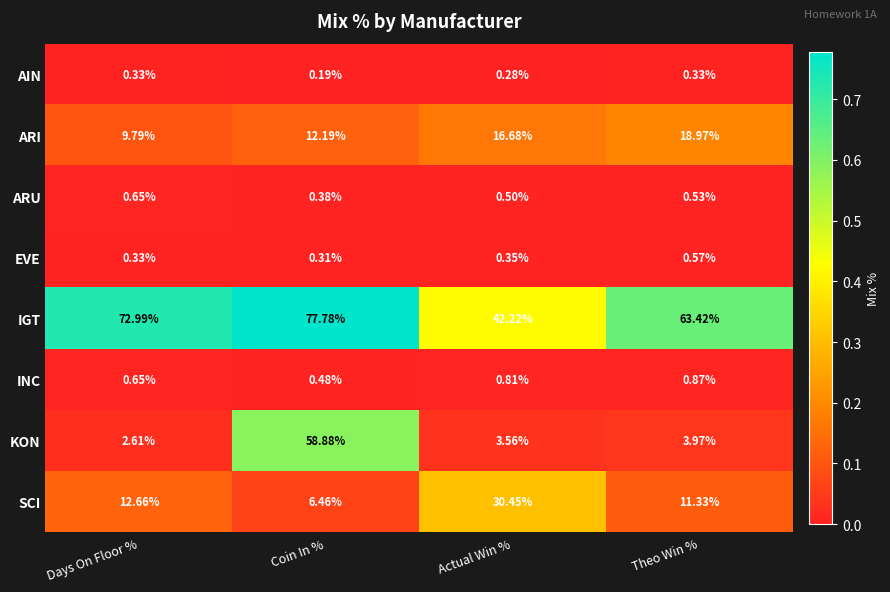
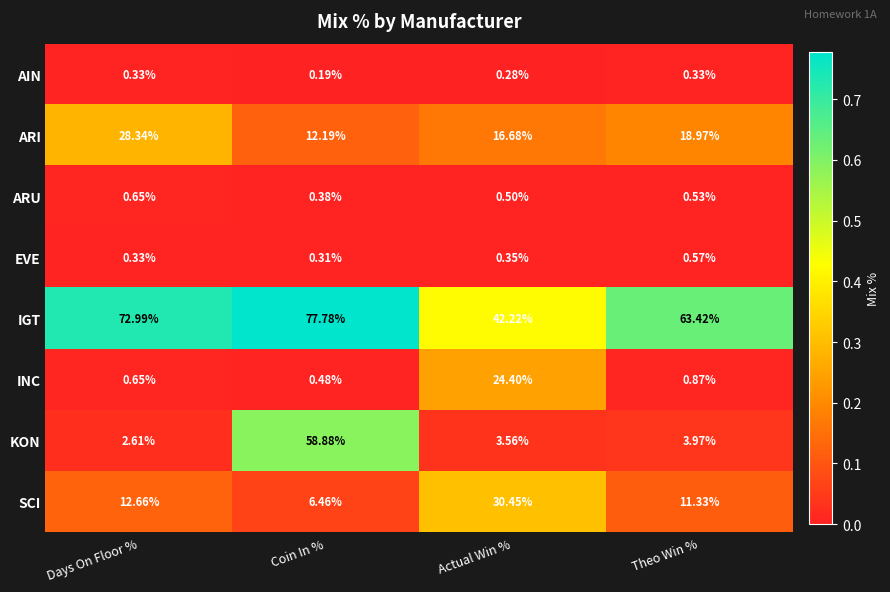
  {
    "AIN": {
      "Days On Floor %": "0.33%",
      "Coin In %": "0.19%",
      "Actual Win %": "0.28%",
      "Theo Win %": "0.33%"
    },
    "ARI": {
-     "Days On Floor %": "9.79%",
+     "Days On Floor %": "28.34%",
      "Coin In %": "12.19%",
      "Actual Win %": "16.68%",
      "Theo Win %": "18.97%"
    },
    "ARU": {
      "Days On Floor %": "0.65%",
      "Coin In %": "0.38%",
      "Actual Win %": "0.50%",
      "Theo Win %": "0.53%"
    },
    "EVE": {
      "Days On Floor %": "0.33%",
      "Coin In %": "0.31%",
      "Actual Win %": "0.35%",
      "Theo Win %": "0.57%"
    },
    "IGT": {
      "Days On Floor %": "72.99%",
      "Coin In %": "77.78%",
      "Actual Win %": "42.22%",
      "Theo Win %": "63.42%"
    },
    "INC": {
      "Days On Floor %": "0.65%",
      "Coin In %": "0.48%",
-     "Actual Win %": "0.81%",
+     "Actual Win %": "24.40%",
      "Theo Win %": "0.87%"
    },
    "KON": {
      "Days On Floor %": "2.61%",
      "Coin In %": "58.88%",
      "Actual Win %": "3.56%",
      "Theo Win %": "3.97%"
    },
    "SCI": {
      "Days On Floor %": "12.66%",
      "Coin In %": "6.46%",
      "Actual Win %": "30.45%",
      "Theo Win %": "11.33%"
    }
  }
